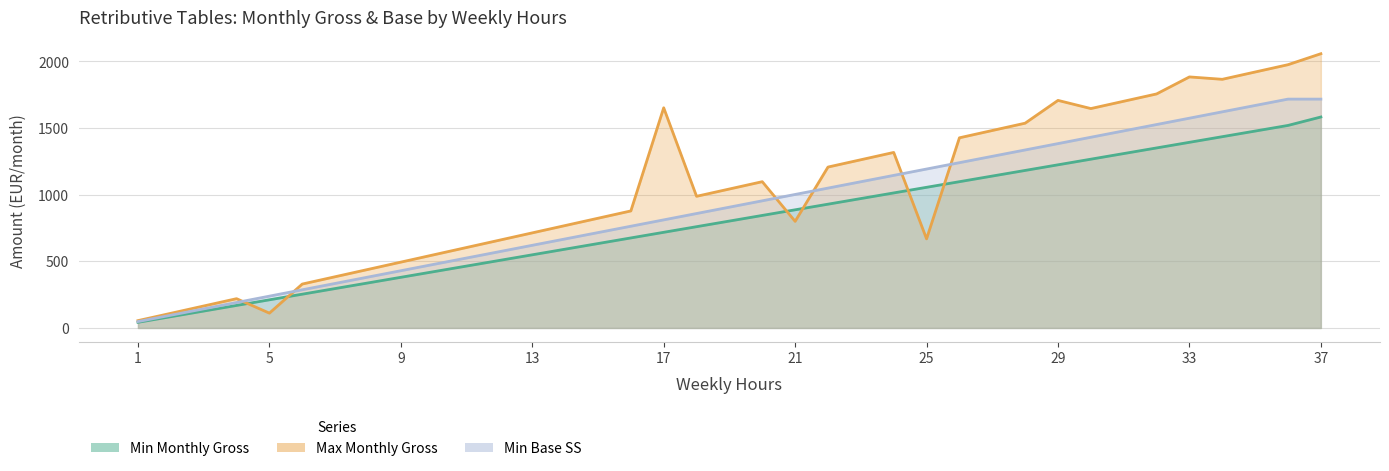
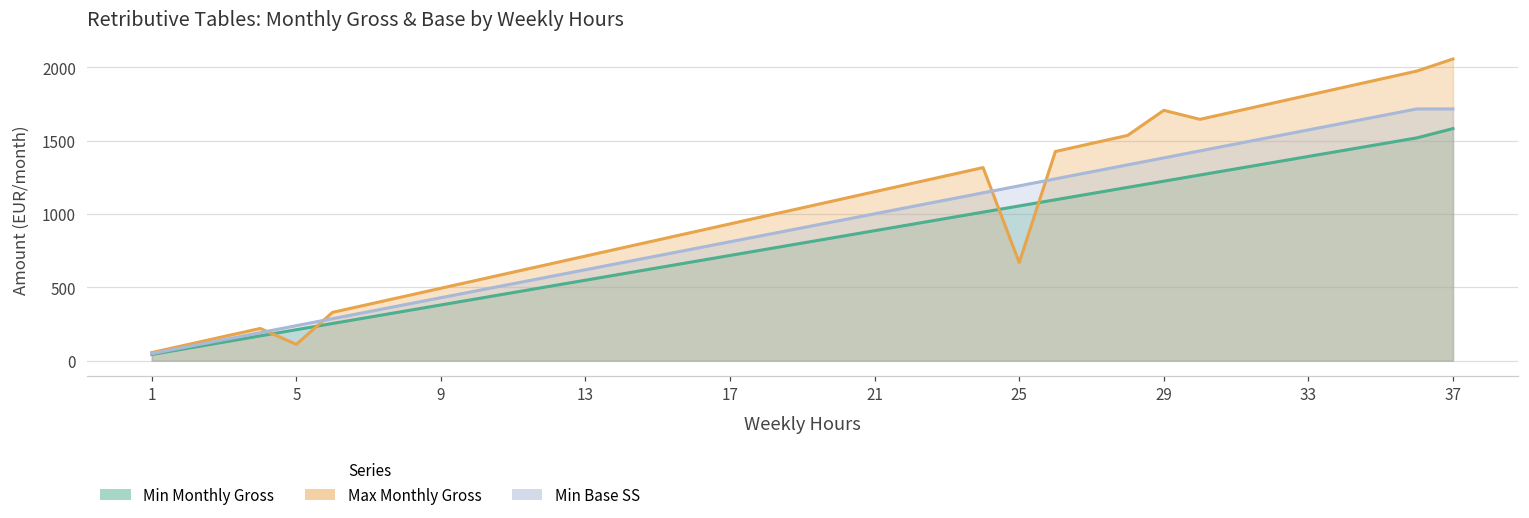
  {
    "Max Monthly Gross": {
      "5": 110,
      "9": 490,
      "13": 710,
-     "17": 1650,
-     "21": 800,
+     "17": 930,
+     "21": 1150,
      "25": 670,
      "29": 1710,
-     "33": 1880,
+     "33": 1810,
      "37": 2060
    }
  }
